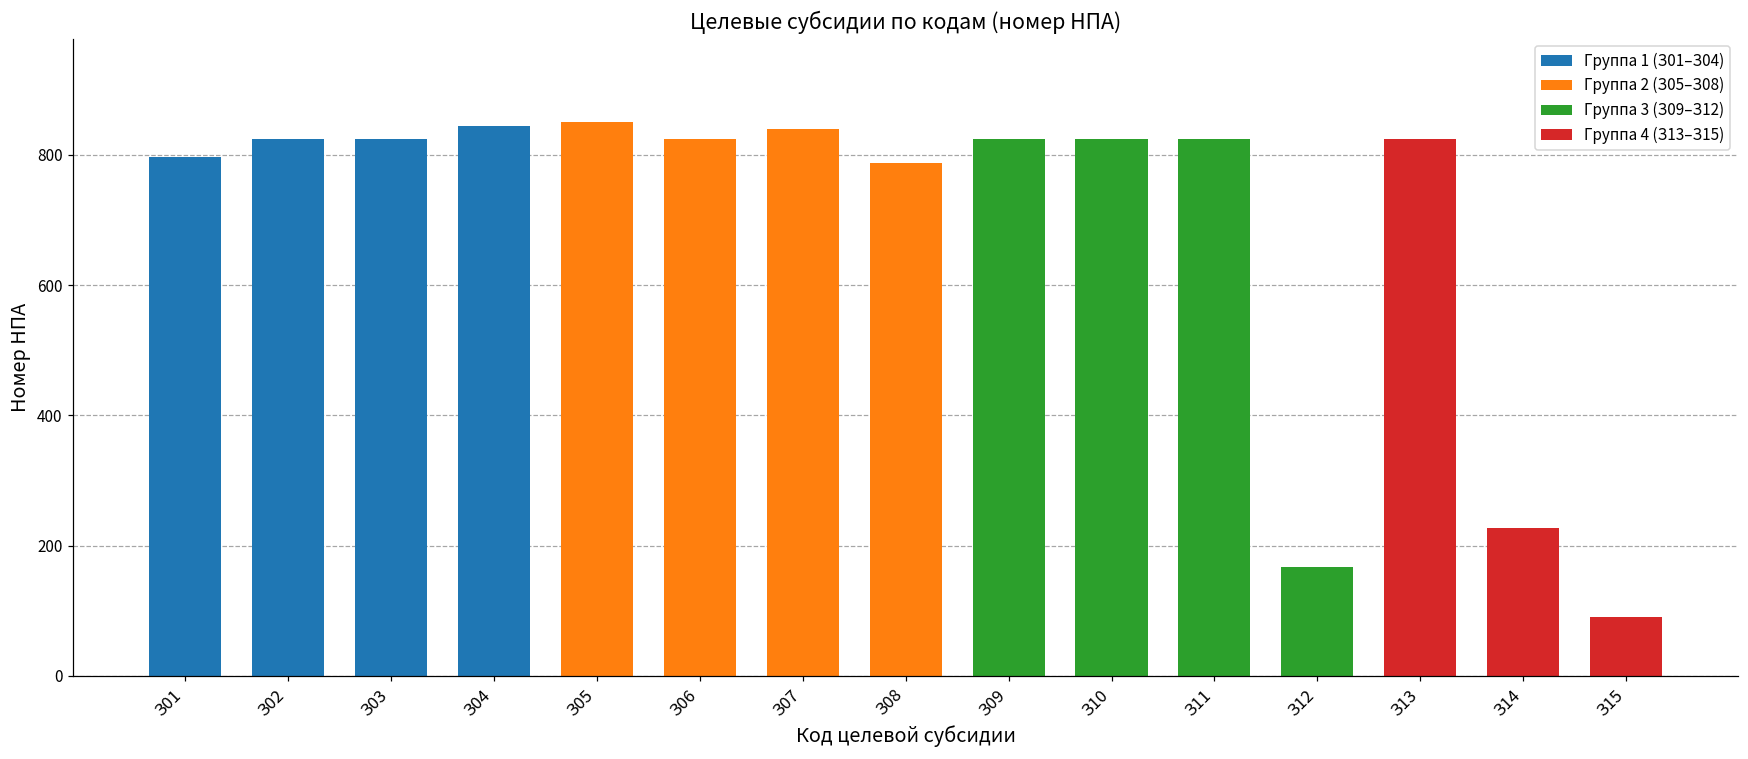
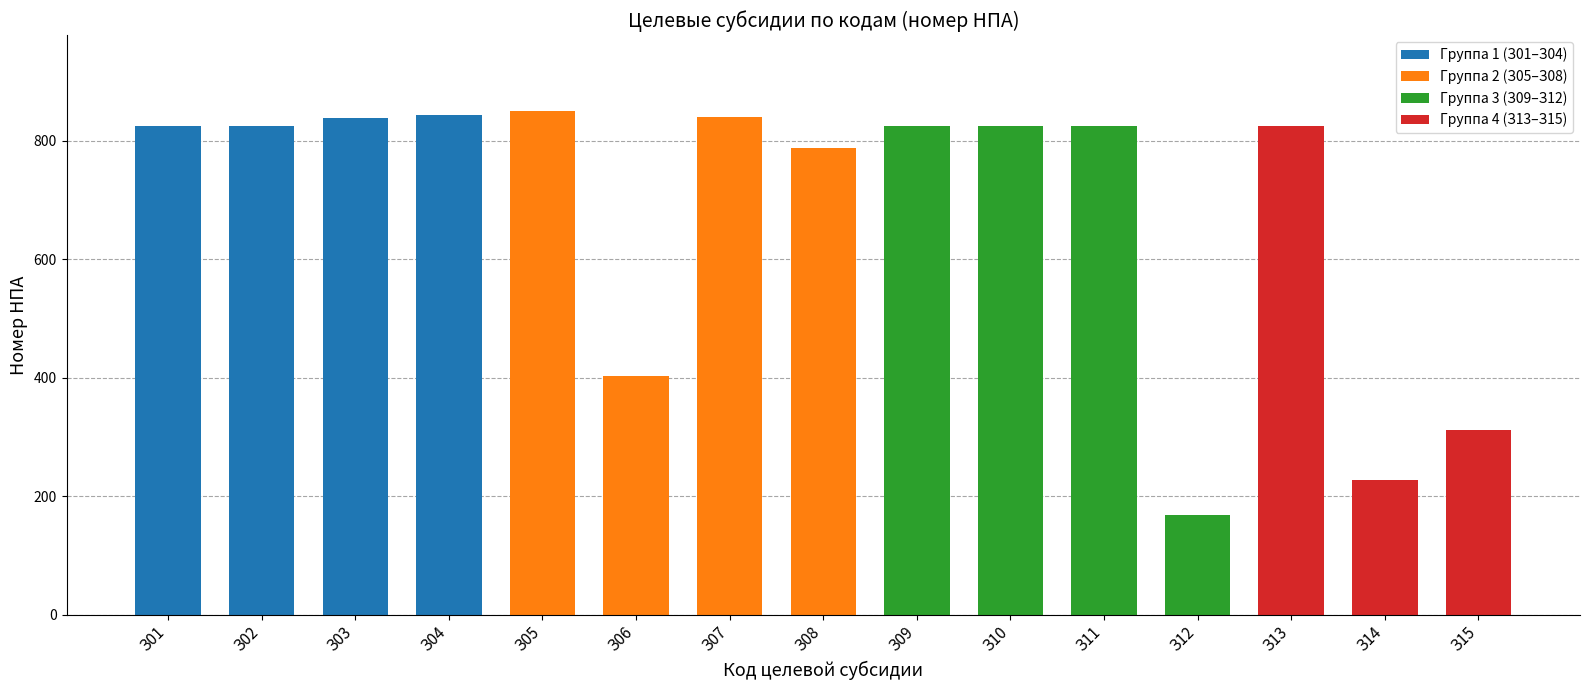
  {
-   "З01": 800,
+   "З01": 830,
    "З02": 830,
-   "З03": 830,
+   "З03": 840,
    "З04": 840,
    "З05": 850,
-   "З06": 830,
+   "З06": 400,
    "З07": 840,
    "З08": 790,
    "З09": 830,
    "З10": 830,
    "З11": 830,
    "З12": 170,
    "З13": 830,
    "З14": 230,
-   "З15": 90
+   "З15": 310
  }
